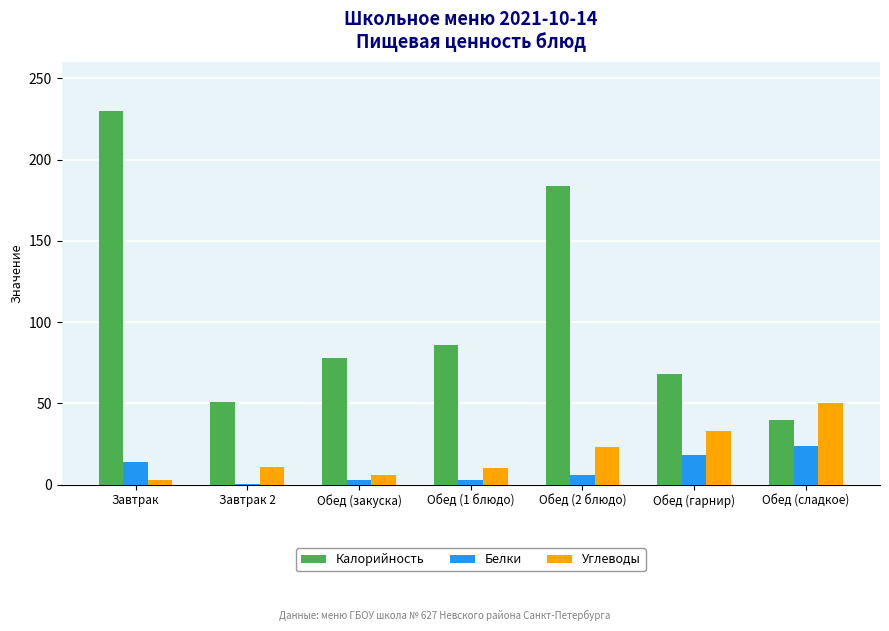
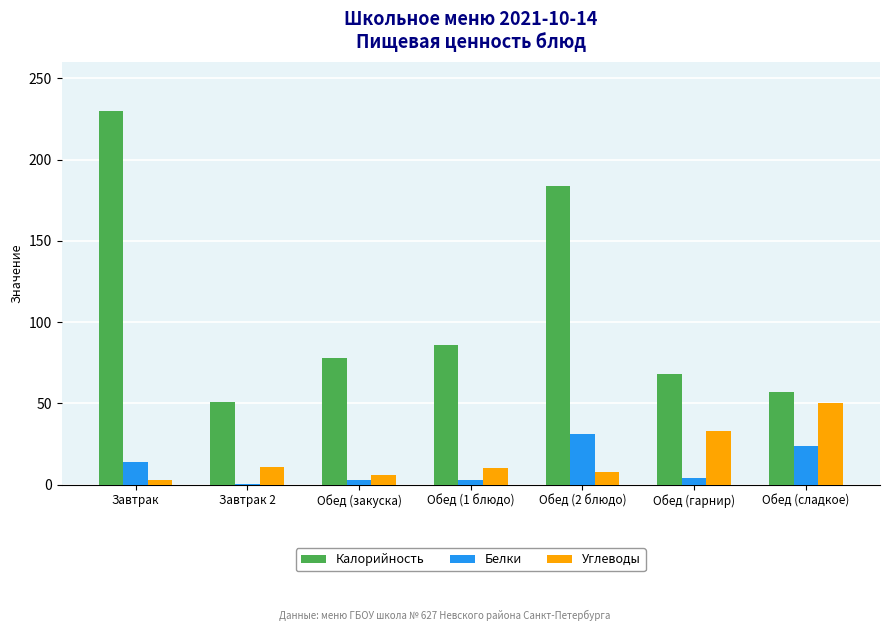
  {
    "Калорийность": {
      "Завтрак": 230,
      "Завтрак 2": 51,
      "Обед (закуска)": 78,
      "Обед (1 блюдо)": 86,
      "Обед (2 блюдо)": 184,
      "Обед (гарнир)": 68,
-     "Обед (сладкое)": 40
+     "Обед (сладкое)": 57
    },
    "Белки": {
      "Завтрак": 14,
      "Обед (закуска)": 3,
      "Обед (1 блюдо)": 3,
-     "Обед (2 блюдо)": 6,
-     "Обед (гарнир)": 18,
+     "Обед (2 блюдо)": 31,
+     "Обед (гарнир)": 4,
      "Обед (сладкое)": 24
    },
    "Углеводы": {
      "Завтрак": 3,
      "Завтрак 2": 11,
      "Обед (закуска)": 6,
      "Обед (1 блюдо)": 10,
-     "Обед (2 блюдо)": 23,
+     "Обед (2 блюдо)": 8,
      "Обед (гарнир)": 33,
      "Обед (сладкое)": 50
    }
  }
